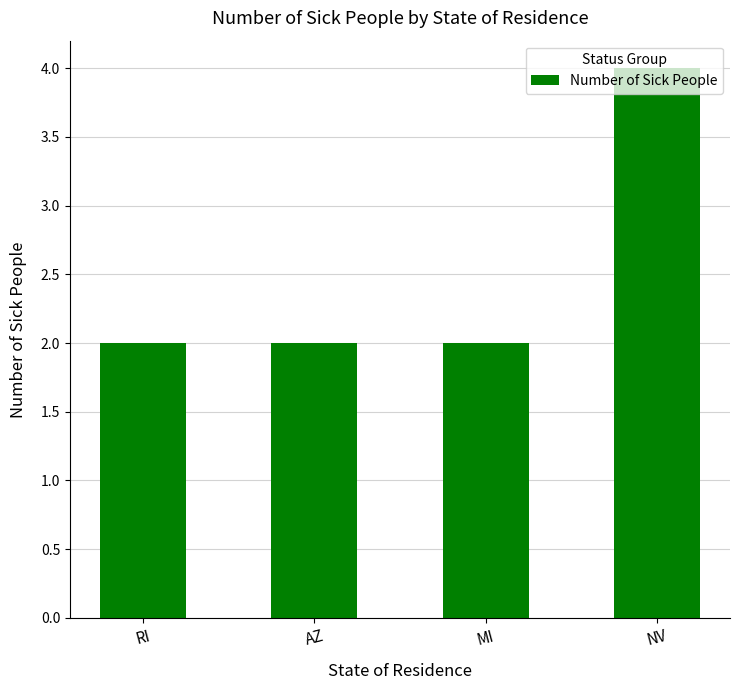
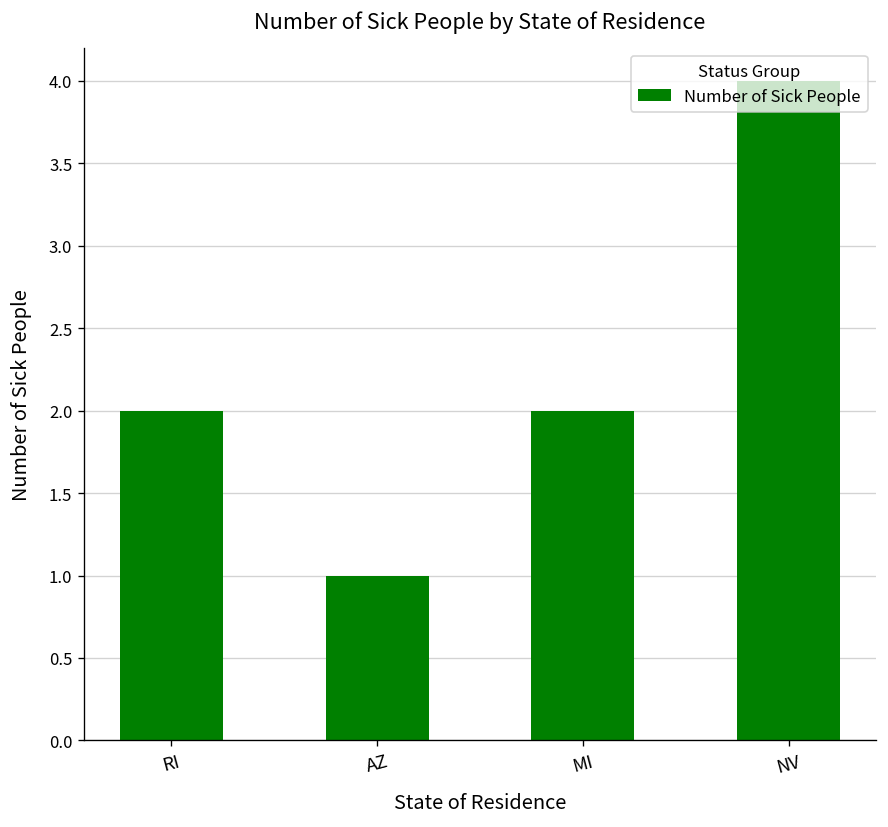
  {
    "RI": 2,
-   "AZ": 2,
+   "AZ": 1,
    "MI": 2
  }
